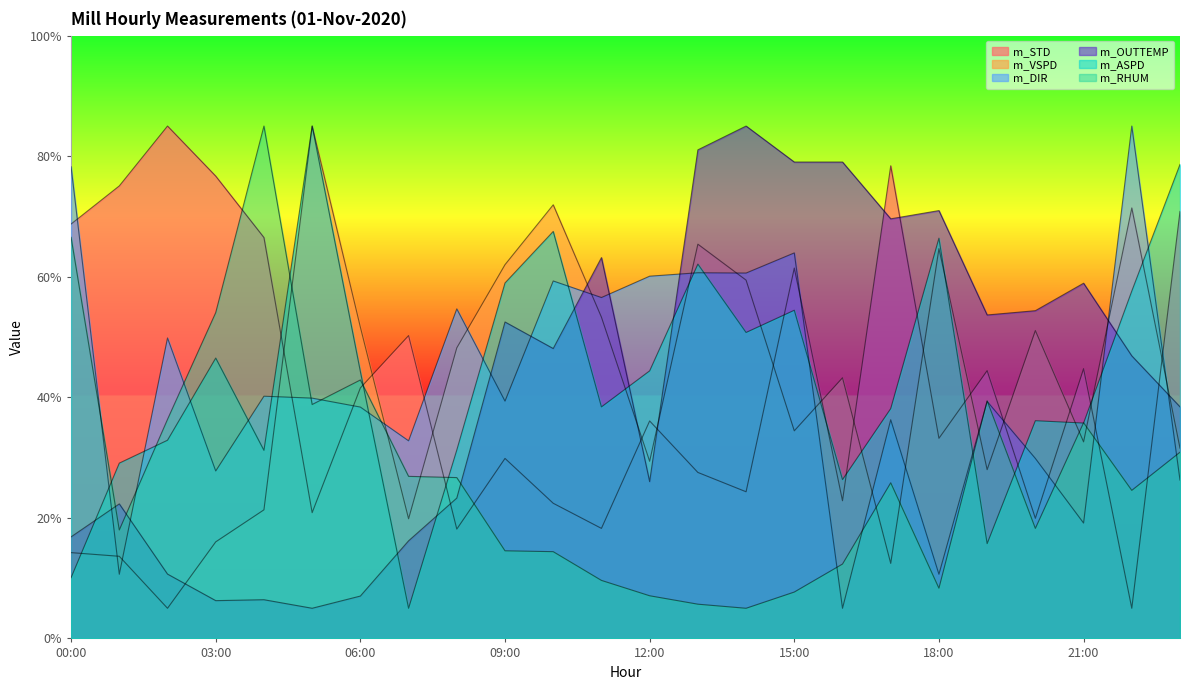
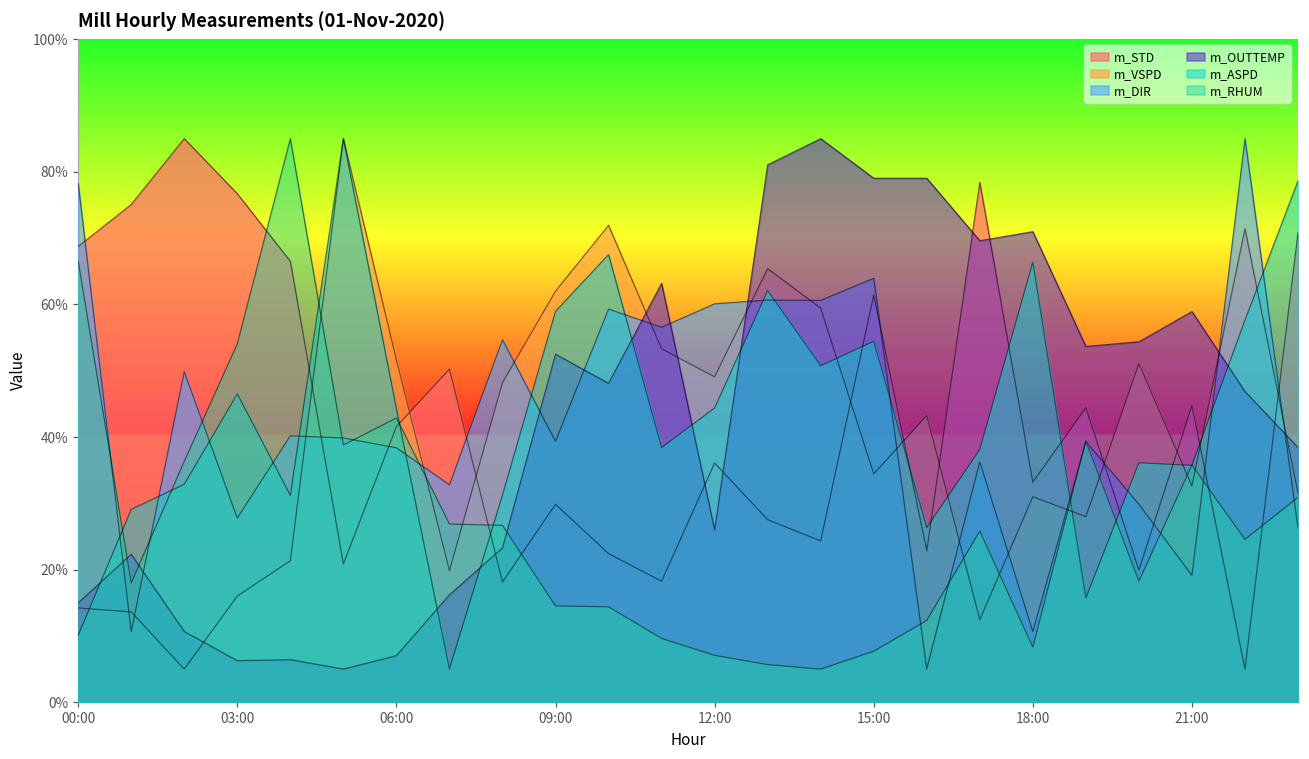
  {
    "m_STD": {
      "00:00": "69%",
      "03:00": "77%",
      "06:00": "42%",
      "09:00": "30%",
      "12:00": "36%",
      "15:00": "61%",
      "18:00": "33%",
      "21:00": "45%"
    },
    "m_VSPD": {
      "00:00": "14%",
      "03:00": "16%",
      "06:00": "52%",
      "09:00": "62%",
-     "12:00": "29%",
+     "12:00": "49%",
      "15:00": "34%",
-     "18:00": "65%",
+     "18:00": "31%",
      "21:00": "33%"
    },
    "m_DIR": {
      "00:00": "78%",
      "03:00": "28%",
      "06:00": "38%",
      "09:00": "39%",
      "12:00": "60%",
      "15:00": "64%",
      "18:00": "11%",
      "21:00": "19%"
    },
    "m_OUTTEMP": {
-     "00:00": "17%",
+     "00:00": "15%",
      "03:00": "6%",
      "06:00": "7%",
      "09:00": "52%",
      "12:00": "26%",
      "15:00": "79%",
      "18:00": "71%",
      "21:00": "59%"
    }
  }
